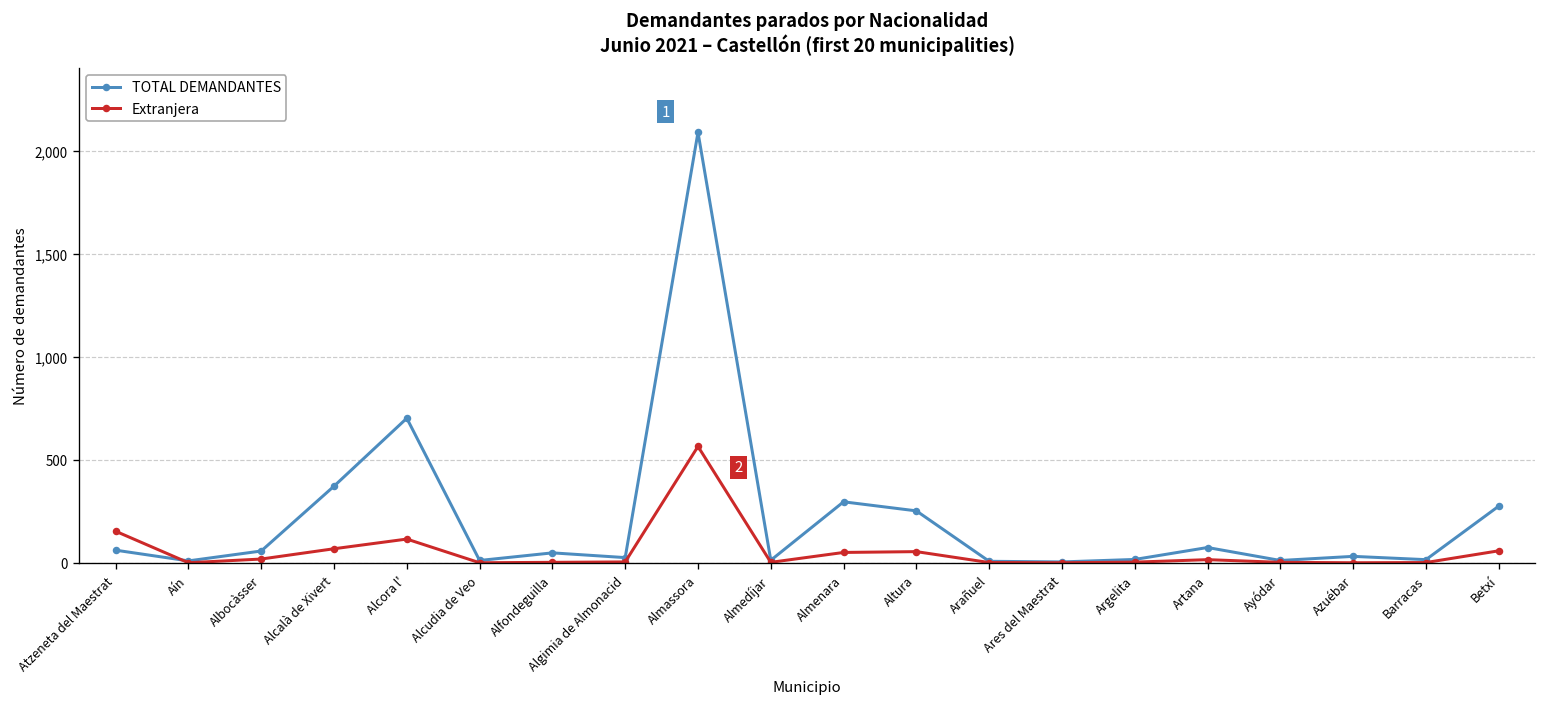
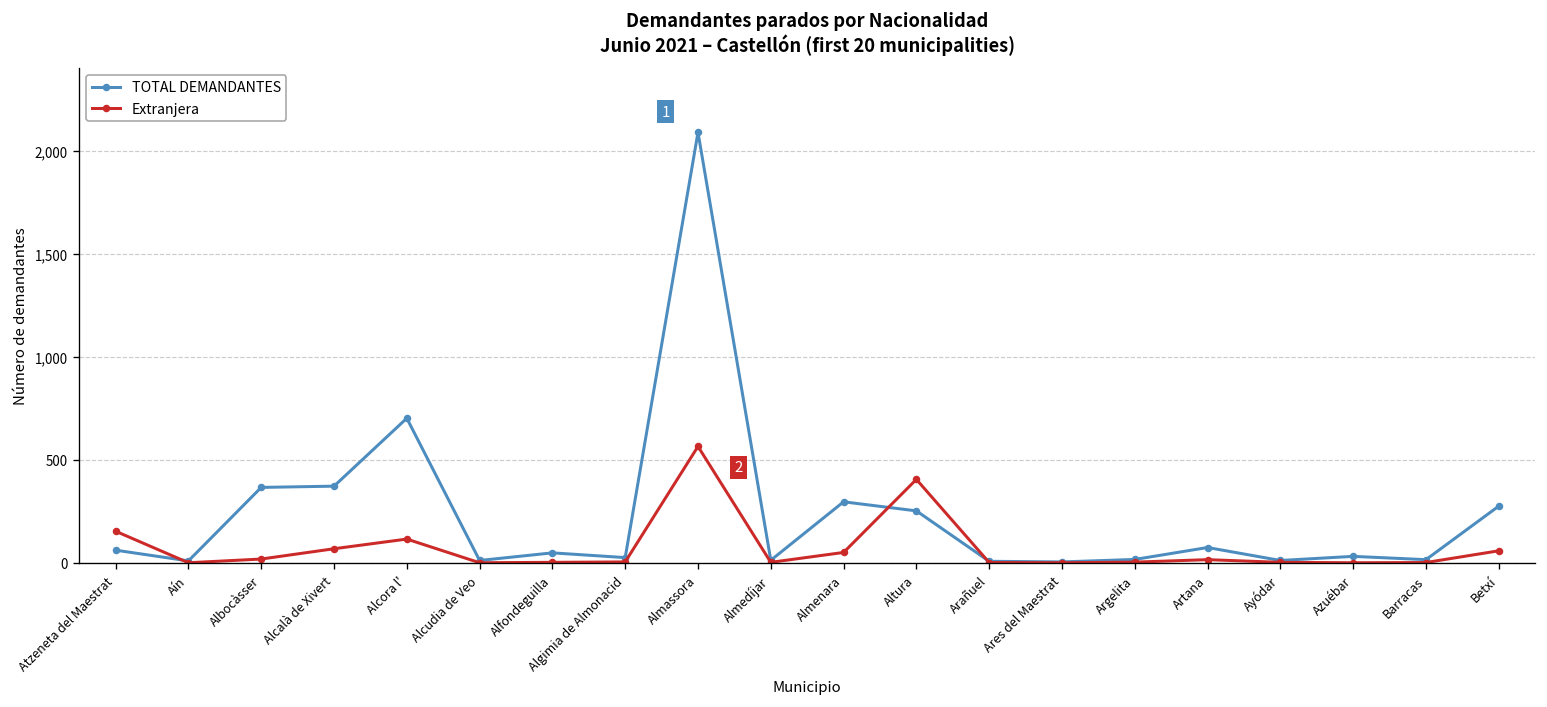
  {
    "TOTAL DEMANDANTES": {
      "Atzeneta del Maestrat": "60",
-     "Albocàsser": "60",
+     "Albocàsser": "370",
      "Alcalà de Xivert": "370",
      "Alcora l'": "700",
      "Alfondeguilla": "50",
      "Algimia de Almonacid": "30",
      "Almassora": "2,090",
      "Almenara": "300",
      "Altura": "250",
      "Artana": "70",
      "Azuébar": "30",
      "Betxí": "280"
    },
    "Extranjera": {
      "Atzeneta del Maestrat": "150",
      "Albocàsser": "20",
      "Alcalà de Xivert": "70",
      "Alcora l'": "120",
      "Alfondeguilla": "0",
      "Algimia de Almonacid": "0",
      "Almassora": "570",
      "Almenara": "50",
-     "Altura": "50",
+     "Altura": "410",
      "Artana": "20",
      "Azuébar": "0",
      "Betxí": "60"
    }
  }
